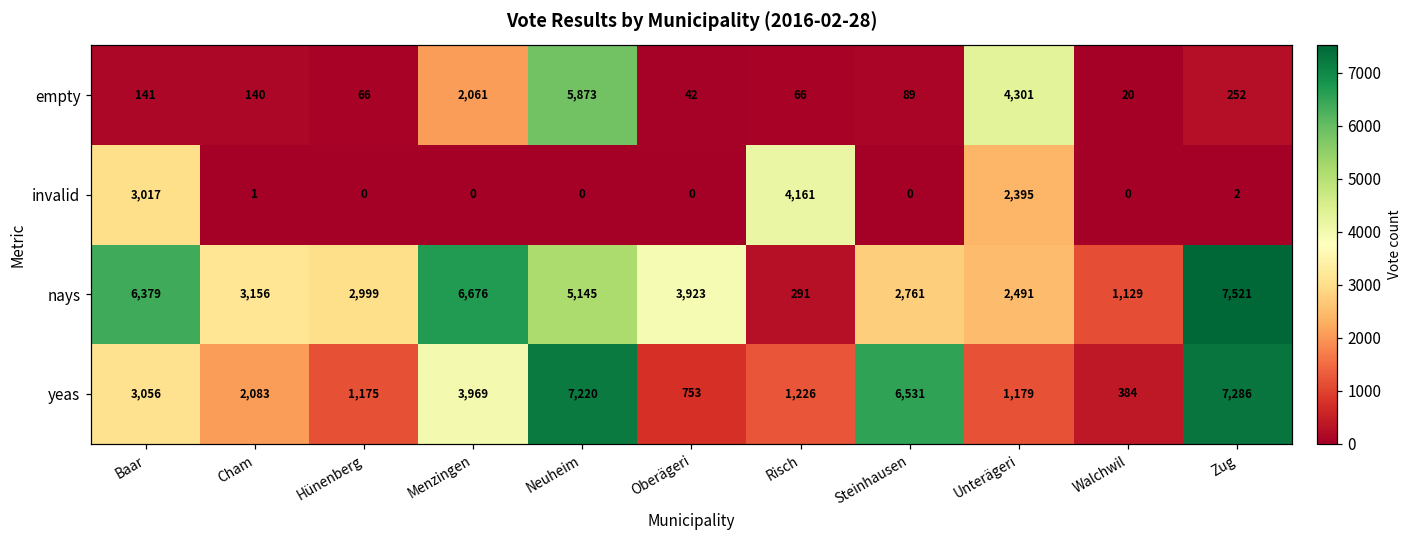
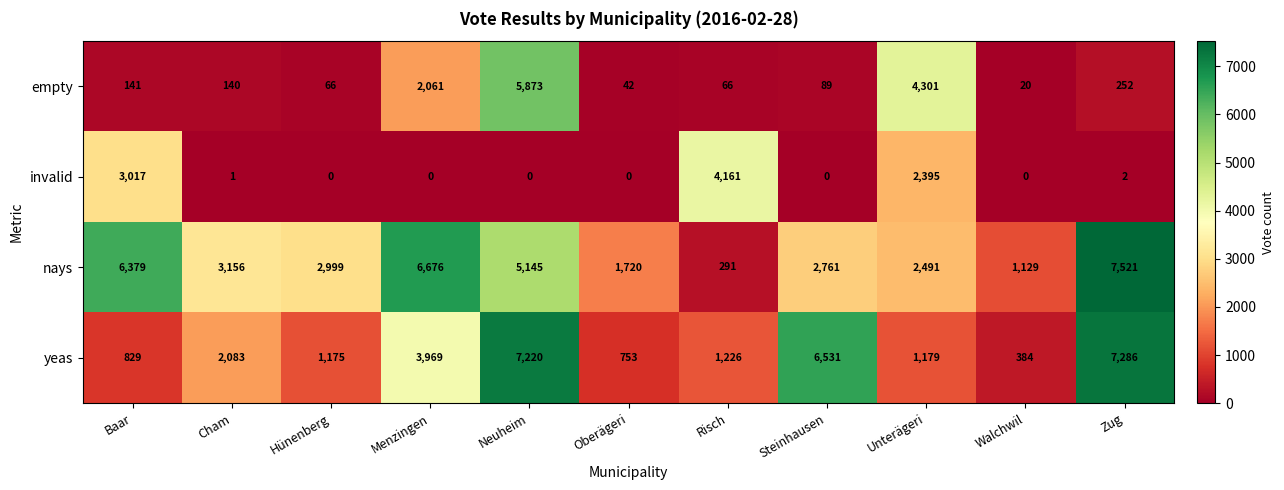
  {
    "empty": {
      "Baar": "141",
      "Cham": "140",
      "Hünenberg": "66",
      "Menzingen": "2,061",
      "Neuheim": "5,873",
      "Oberägeri": "42",
      "Risch": "66",
      "Steinhausen": "89",
      "Unterägeri": "4,301",
      "Walchwil": "20",
      "Zug": "252"
    },
    "invalid": {
      "Baar": "3,017",
      "Cham": "1",
      "Hünenberg": "0",
      "Menzingen": "0",
      "Neuheim": "0",
      "Oberägeri": "0",
      "Risch": "4,161",
      "Steinhausen": "0",
      "Unterägeri": "2,395",
      "Walchwil": "0",
      "Zug": "2"
    },
    "nays": {
      "Baar": "6,379",
      "Cham": "3,156",
      "Hünenberg": "2,999",
      "Menzingen": "6,676",
      "Neuheim": "5,145",
-     "Oberägeri": "3,923",
+     "Oberägeri": "1,720",
      "Risch": "291",
      "Steinhausen": "2,761",
      "Unterägeri": "2,491",
      "Walchwil": "1,129",
      "Zug": "7,521"
    },
    "yeas": {
-     "Baar": "3,056",
+     "Baar": "829",
      "Cham": "2,083",
      "Hünenberg": "1,175",
      "Menzingen": "3,969",
      "Neuheim": "7,220",
      "Oberägeri": "753",
      "Risch": "1,226",
      "Steinhausen": "6,531",
      "Unterägeri": "1,179",
      "Walchwil": "384",
      "Zug": "7,286"
    }
  }
